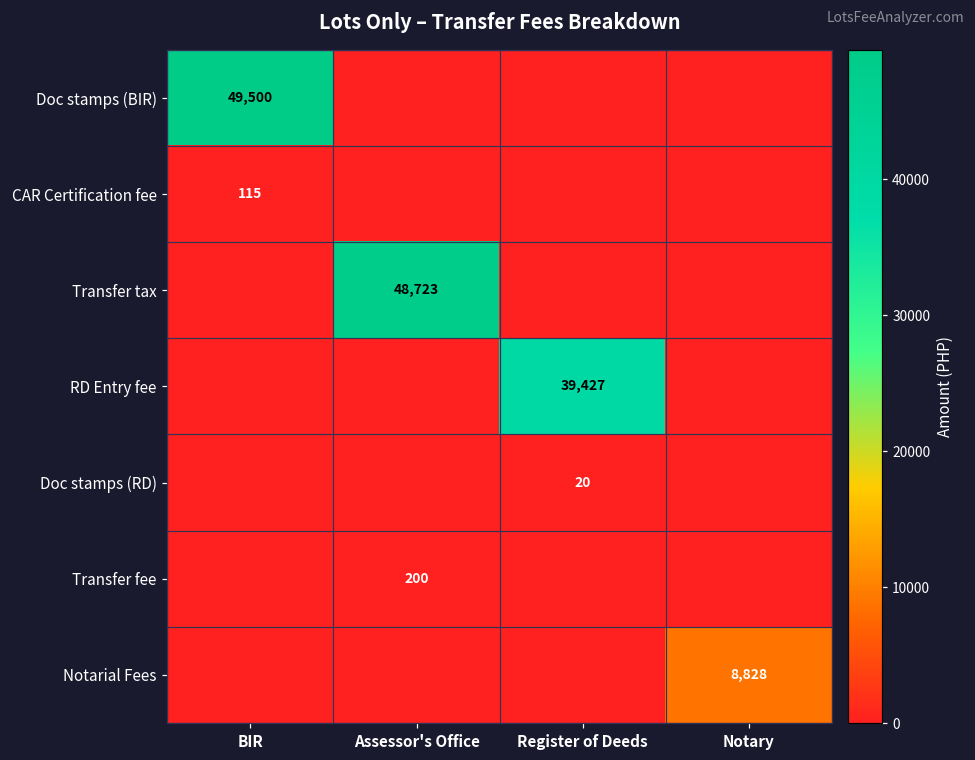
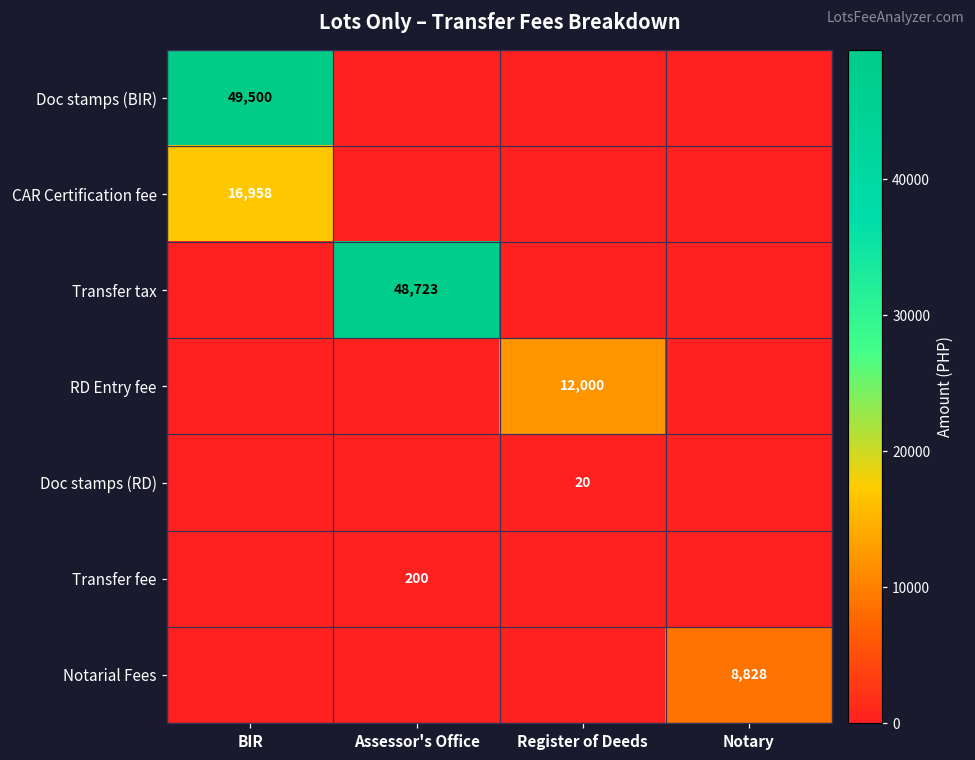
  {
    "Doc stamps (BIR)": {
      "BIR": "49,500"
    },
    "CAR Certification fee": {
-     "BIR": "115"
+     "BIR": "16,958"
    },
    "Transfer tax": {
      "Assessor's Office": "48,723"
    },
    "RD Entry fee": {
-     "Register of Deeds": "39,427"
+     "Register of Deeds": "12,000"
    },
    "Doc stamps (RD)": {
      "Register of Deeds": "20"
    },
    "Transfer fee": {
      "Assessor's Office": "200"
    },
    "Notarial Fees": {
      "Notary": "8,828"
    }
  }
